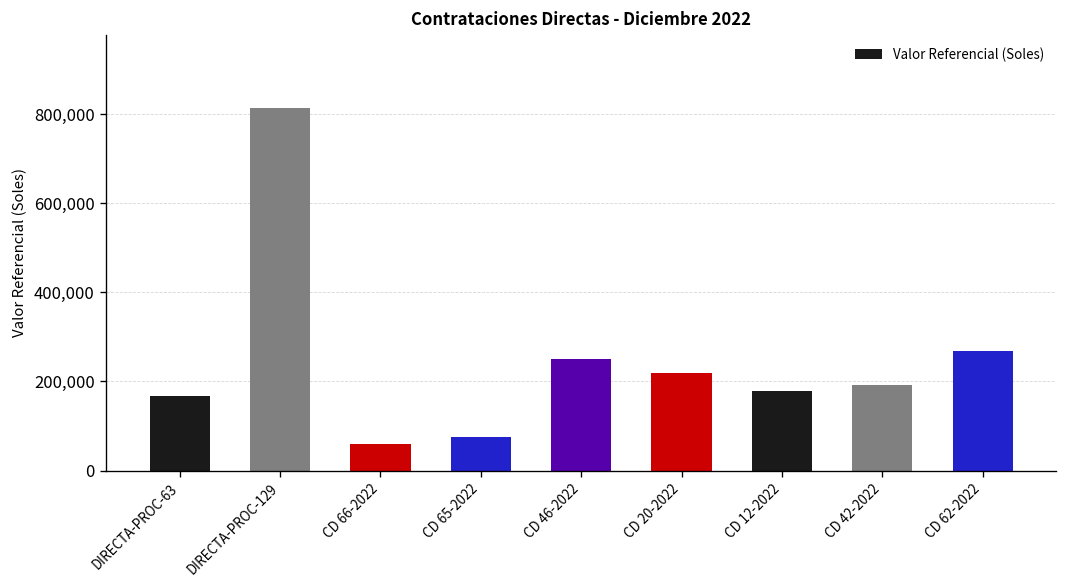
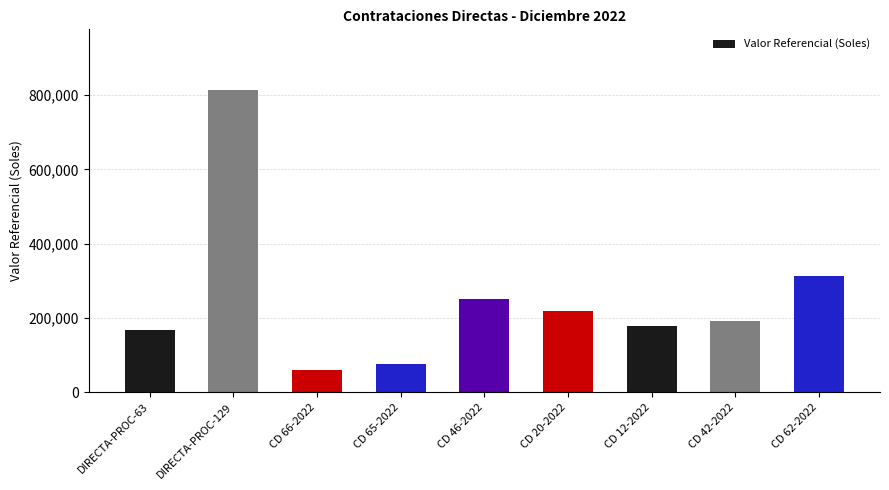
  {
    "DIRECTA-PROC-63": "170,000",
    "DIRECTA-PROC-129": "810,000",
    "CD 66-2022": "60,000",
    "CD 65-2022": "80,000",
    "CD 46-2022": "250,000",
    "CD 20-2022": "220,000",
    "CD 12-2022": "180,000",
    "CD 42-2022": "190,000",
-   "CD 62-2022": "270,000"
+   "CD 62-2022": "310,000"
  }
